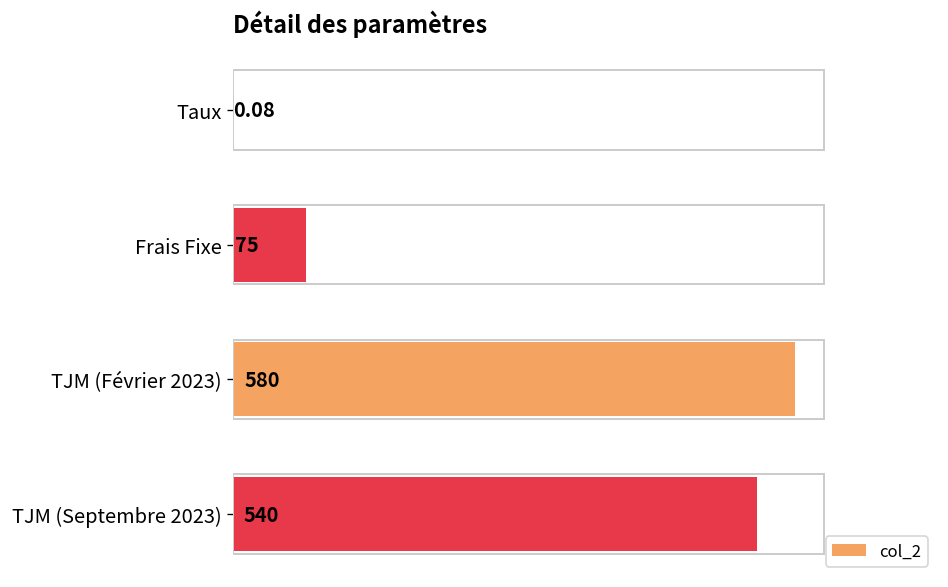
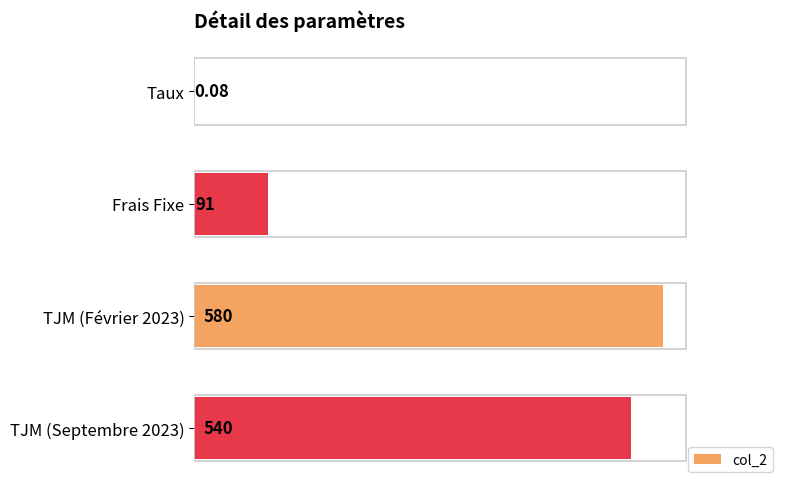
  {
    "Taux": 0.08,
-   "Frais Fixe": 75,
+   "Frais Fixe": 91,
    "TJM (Février 2023)": 580,
    "TJM (Septembre 2023)": 540
  }
